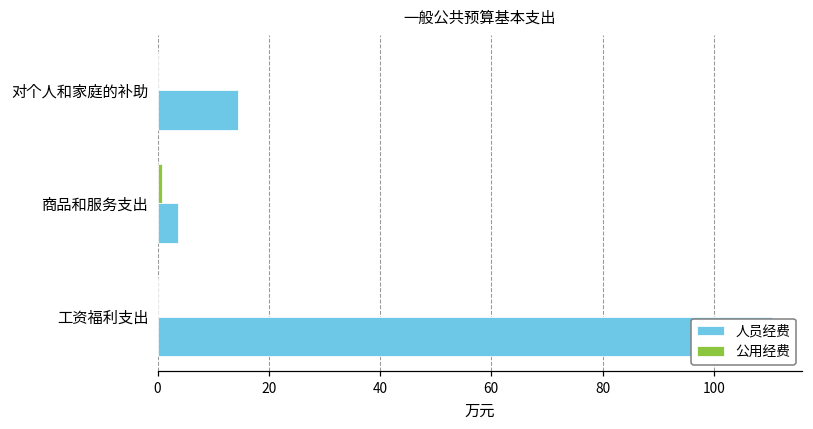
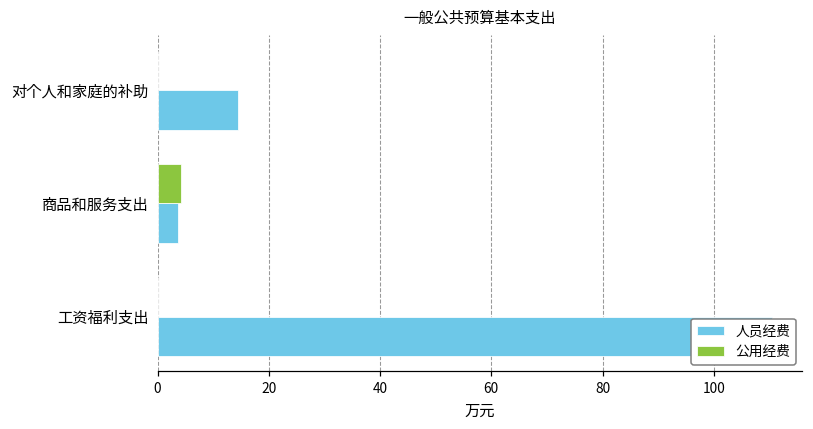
  {
    "人员经费": {
      "对个人和家庭的补助": 15,
      "商品和服务支出": 4
    },
    "公用经费": {
      "对个人和家庭的补助": 0,
-     "商品和服务支出": 1,
+     "商品和服务支出": 4,
      "工资福利支出": 0
    }
  }
